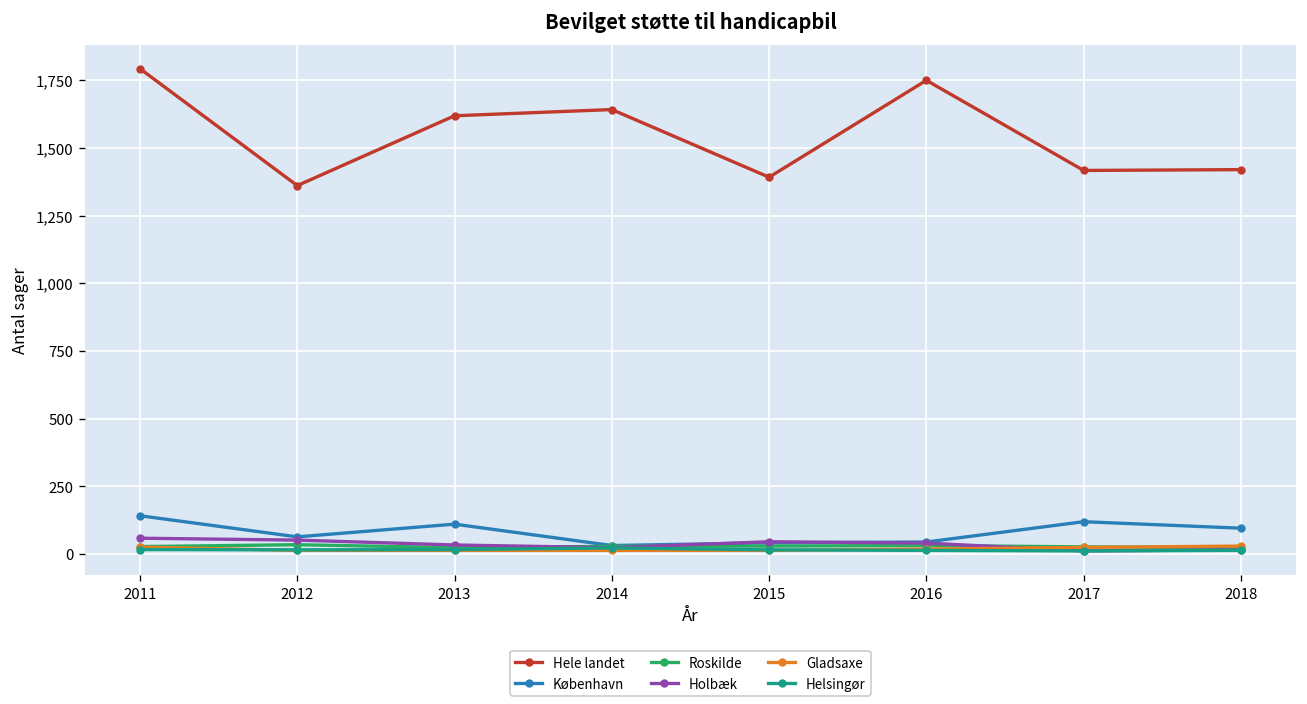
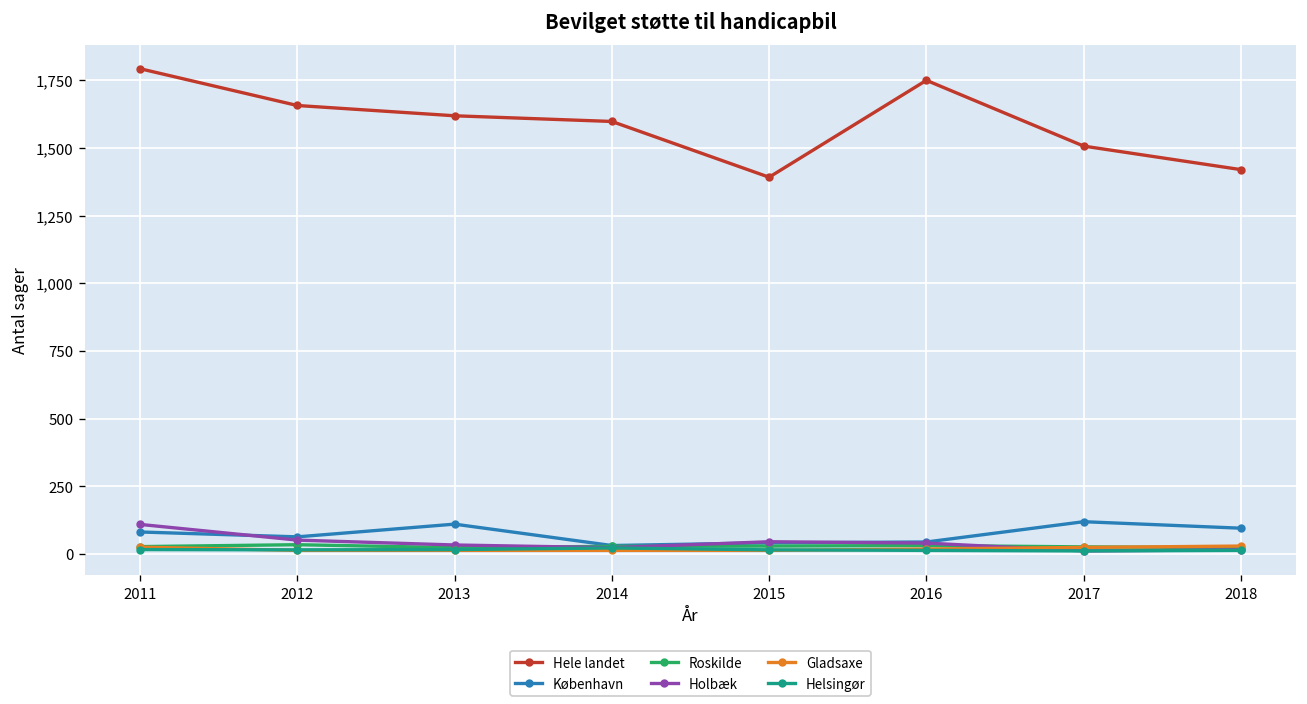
  {
    "Hele landet": {
      "2011": "1,790",
-     "2012": "1,360",
+     "2012": "1,660",
      "2013": "1,620",
-     "2014": "1,640",
+     "2014": "1,600",
      "2015": "1,390",
      "2016": "1,750",
-     "2017": "1,420",
+     "2017": "1,510",
      "2018": "1,420"
    },
    "København": {
-     "2011": "140",
+     "2011": "80",
      "2012": "60",
      "2013": "110",
      "2017": "120",
      "2018": "100"
    },
    "Holbæk": {
-     "2011": "60",
+     "2011": "110",
      "2012": "50"
    }
  }
